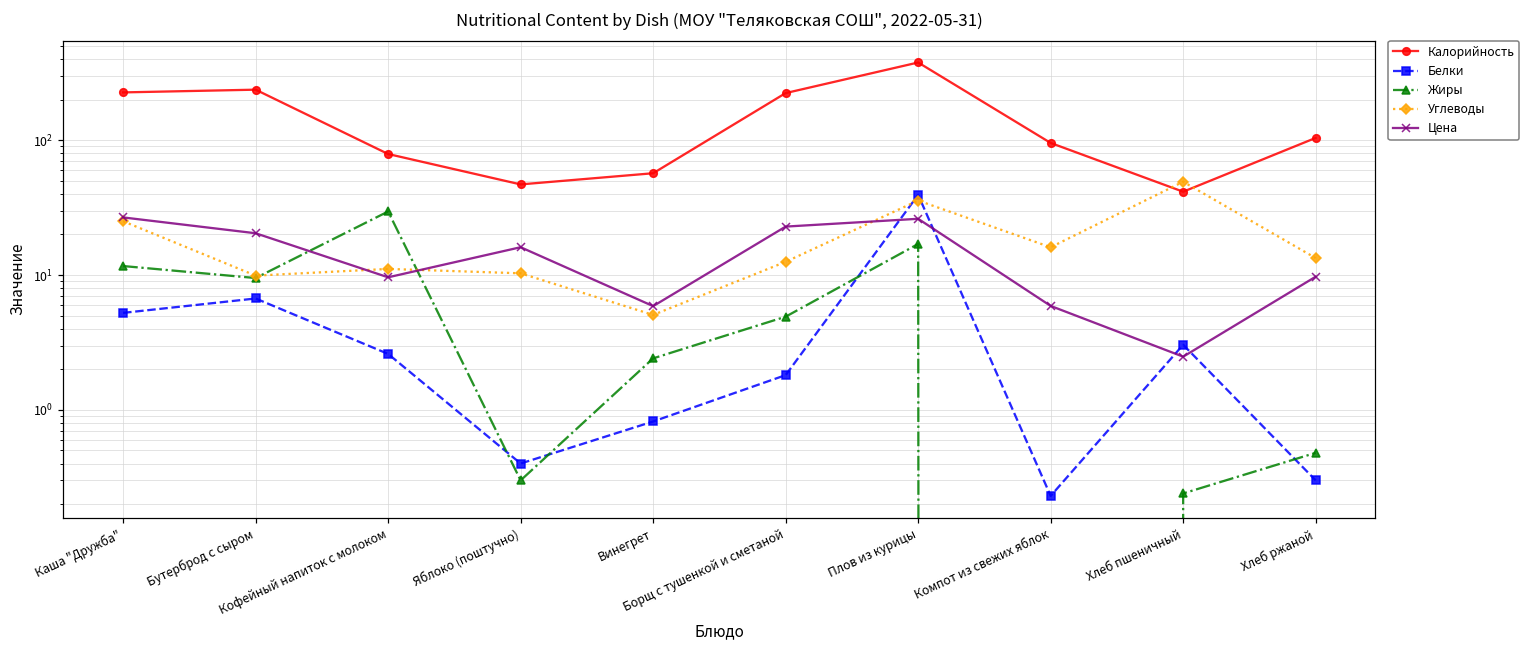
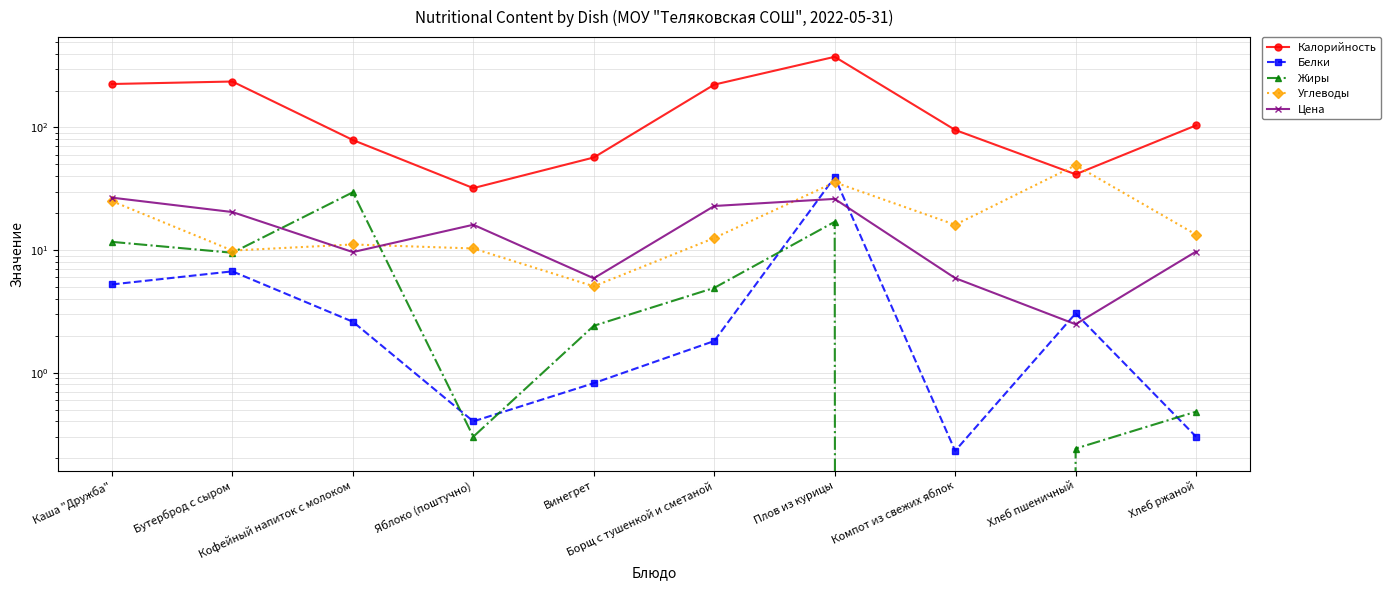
  {
    "Калорийность": {
      "Каша \"Дружба\"": 230,
      "Бутерброд с сыром": 240,
      "Кофейный напиток с молоком": 80,
-     "Яблоко (поштучно)": 47,
+     "Яблоко (поштучно)": 32,
      "Винегрет": 60,
      "Борщ с тушенкой и сметаной": 220,
      "Плов из курицы": 380,
      "Компот из свежих яблок": 100,
      "Хлеб пшеничный": 41,
      "Хлеб ржаной": 100
    },
    "Белки": {
      "Каша \"Дружба\"": 5,
      "Бутерброд с сыром": 7,
      "Кофейный напиток с молоком": 2.6,
      "Яблоко (поштучно)": 0.40,
      "Винегрет": 0.8,
      "Борщ с тушенкой и сметаной": 1.8,
      "Плов из курицы": 39,
      "Компот из свежих яблок": 0.23,
      "Хлеб пшеничный": 3,
      "Хлеб ржаной": 0.30
    },
    "Жиры": {
      "Каша \"Дружба\"": 12,
      "Кофейный напиток с молоком": 30,
      "Яблоко (поштучно)": 0.30,
      "Винегрет": 2.4,
      "Борщ с тушенкой и сметаной": 5,
      "Плов из курицы": 17,
      "Хлеб пшеничный": 0.24,
      "Хлеб ржаной": 0.48
    },
    "Углеводы": {
      "Каша \"Дружба\"": 25,
      "Кофейный напиток с молоком": 11,
      "Яблоко (поштучно)": 10,
      "Винегрет": 5,
      "Борщ с тушенкой и сметаной": 13,
      "Плов из курицы": 36,
      "Компот из свежих яблок": 16,
      "Хлеб пшеничный": 49,
      "Хлеб ржаной": 13
    },
    "Цена": {
      "Каша \"Дружба\"": 27,
      "Бутерброд с сыром": 20,
      "Кофейный напиток с молоком": 10,
      "Яблоко (поштучно)": 16,
      "Винегрет": 6,
      "Борщ с тушенкой и сметаной": 23,
      "Плов из курицы": 26,
      "Компот из свежих яблок": 6,
      "Хлеб пшеничный": 2.5,
      "Хлеб ржаной": 10
    }
  }
